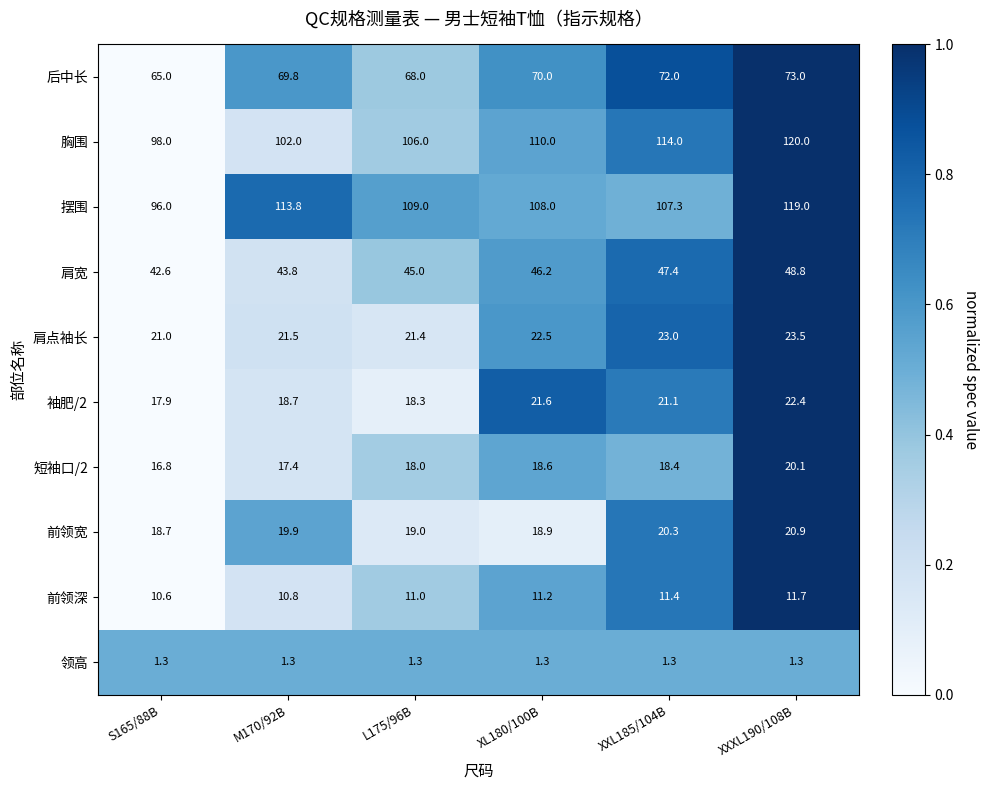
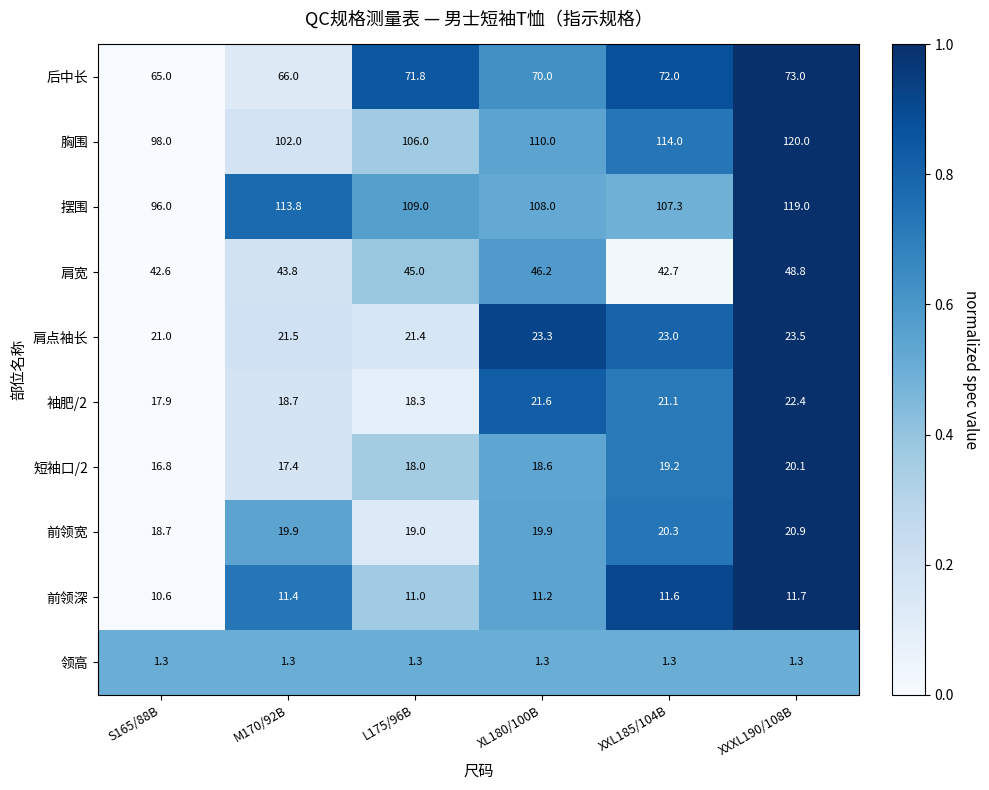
  {
    "后中长": {
      "S165/88B": 65.0,
-     "M170/92B": 69.8,
-     "L175/96B": 68.0,
+     "M170/92B": 66.0,
+     "L175/96B": 71.8,
      "XL180/100B": 70.0,
      "XXL185/104B": 72.0,
      "XXXL190/108B": 73.0
    },
    "胸围": {
      "S165/88B": 98.0,
      "M170/92B": 102.0,
      "L175/96B": 106.0,
      "XL180/100B": 110.0,
      "XXL185/104B": 114.0,
      "XXXL190/108B": 120.0
    },
    "摆围": {
      "S165/88B": 96.0,
      "M170/92B": 113.8,
      "L175/96B": 109.0,
      "XL180/100B": 108.0,
      "XXL185/104B": 107.3,
      "XXXL190/108B": 119.0
    },
    "肩宽": {
      "S165/88B": 42.6,
      "M170/92B": 43.8,
      "L175/96B": 45.0,
      "XL180/100B": 46.2,
-     "XXL185/104B": 47.4,
+     "XXL185/104B": 42.7,
      "XXXL190/108B": 48.8
    },
    "肩点袖长": {
      "S165/88B": 21.0,
      "M170/92B": 21.5,
      "L175/96B": 21.4,
-     "XL180/100B": 22.5,
+     "XL180/100B": 23.3,
      "XXL185/104B": 23.0,
      "XXXL190/108B": 23.5
    },
    "袖肥/2": {
      "S165/88B": 17.9,
      "M170/92B": 18.7,
      "L175/96B": 18.3,
      "XL180/100B": 21.6,
      "XXL185/104B": 21.1,
      "XXXL190/108B": 22.4
    },
    "短袖口/2": {
      "S165/88B": 16.8,
      "M170/92B": 17.4,
      "L175/96B": 18.0,
      "XL180/100B": 18.6,
-     "XXL185/104B": 18.4,
+     "XXL185/104B": 19.2,
      "XXXL190/108B": 20.1
    },
    "前领宽": {
      "S165/88B": 18.7,
      "M170/92B": 19.9,
      "L175/96B": 19.0,
-     "XL180/100B": 18.9,
+     "XL180/100B": 19.9,
      "XXL185/104B": 20.3,
      "XXXL190/108B": 20.9
    },
    "前领深": {
      "S165/88B": 10.6,
-     "M170/92B": 10.8,
+     "M170/92B": 11.4,
      "L175/96B": 11.0,
      "XL180/100B": 11.2,
-     "XXL185/104B": 11.4,
+     "XXL185/104B": 11.6,
      "XXXL190/108B": 11.7
    },
    "领高": {
      "S165/88B": 1.3,
      "M170/92B": 1.3,
      "L175/96B": 1.3,
      "XL180/100B": 1.3,
      "XXL185/104B": 1.3,
      "XXXL190/108B": 1.3
    }
  }
